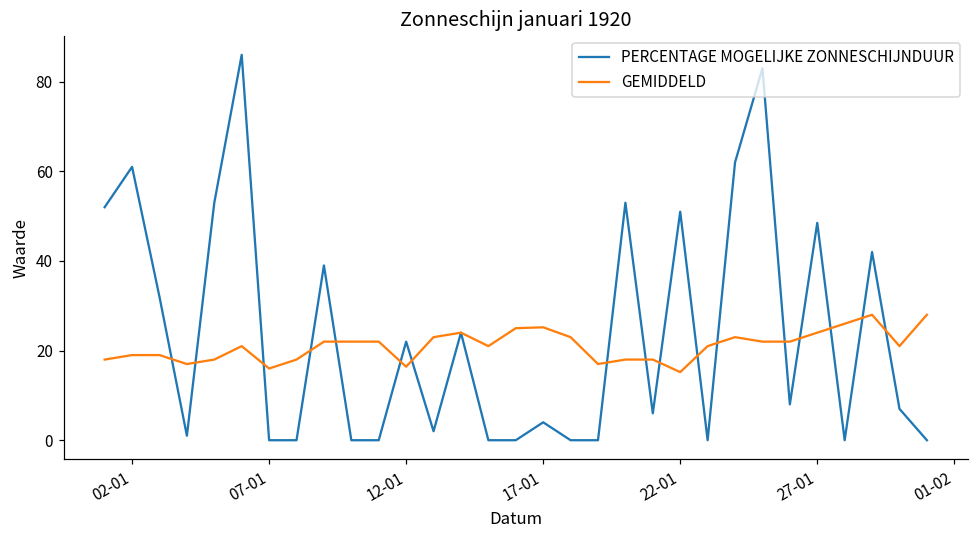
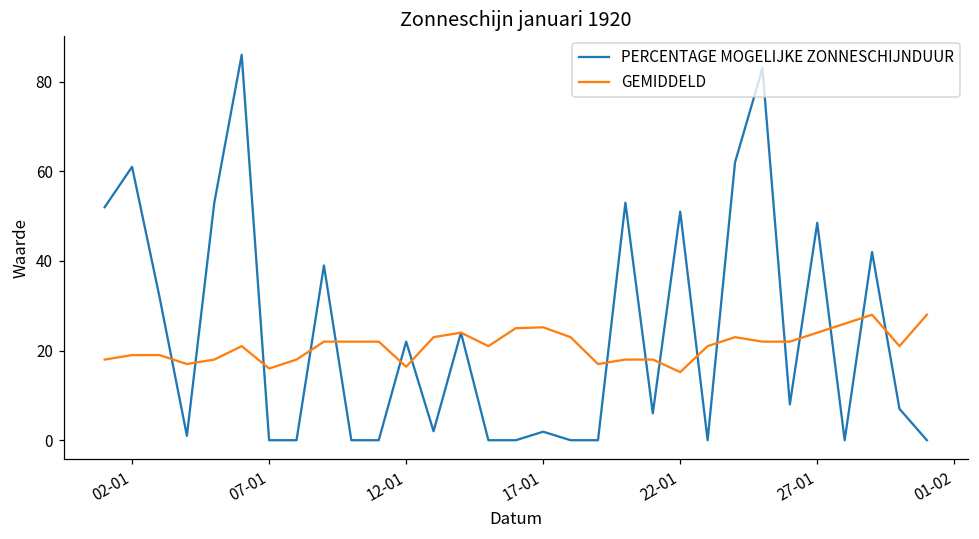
  {
    "PERCENTAGE MOGELIJKE ZONNESCHIJNDUUR": {
      "02-01": 61,
      "07-01": 0,
      "12-01": 22,
-     "17-01": 4,
+     "17-01": 2,
      "22-01": 51,
      "27-01": 49
    },
    "GEMIDDELD": {
      "02-01": 19,
      "07-01": 16,
      "12-01": 16,
      "17-01": 25,
      "22-01": 15,
      "27-01": 24
    }
  }
